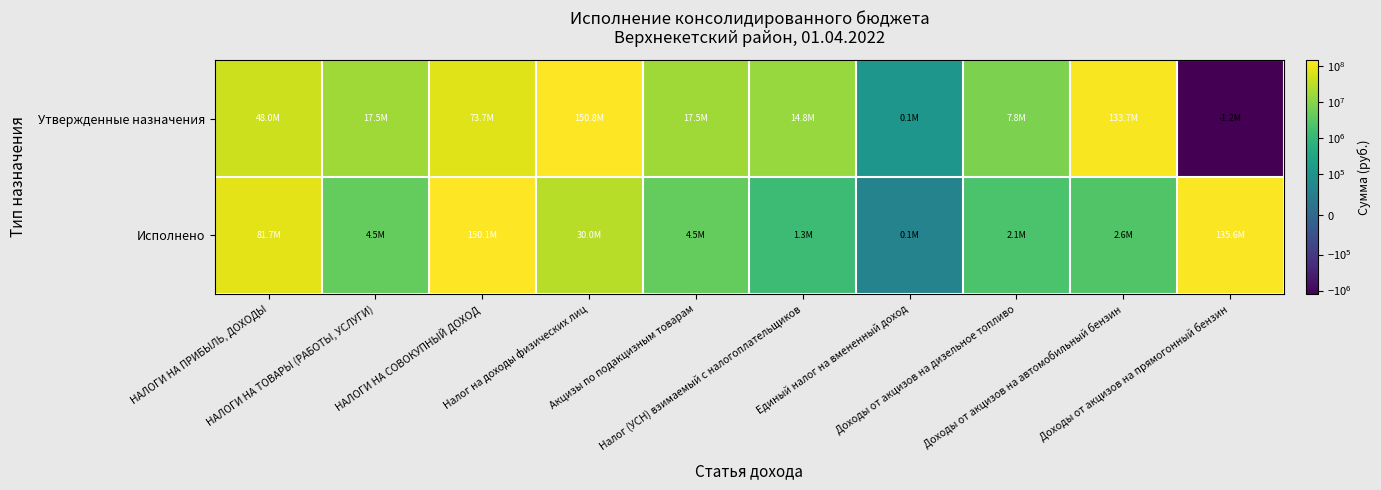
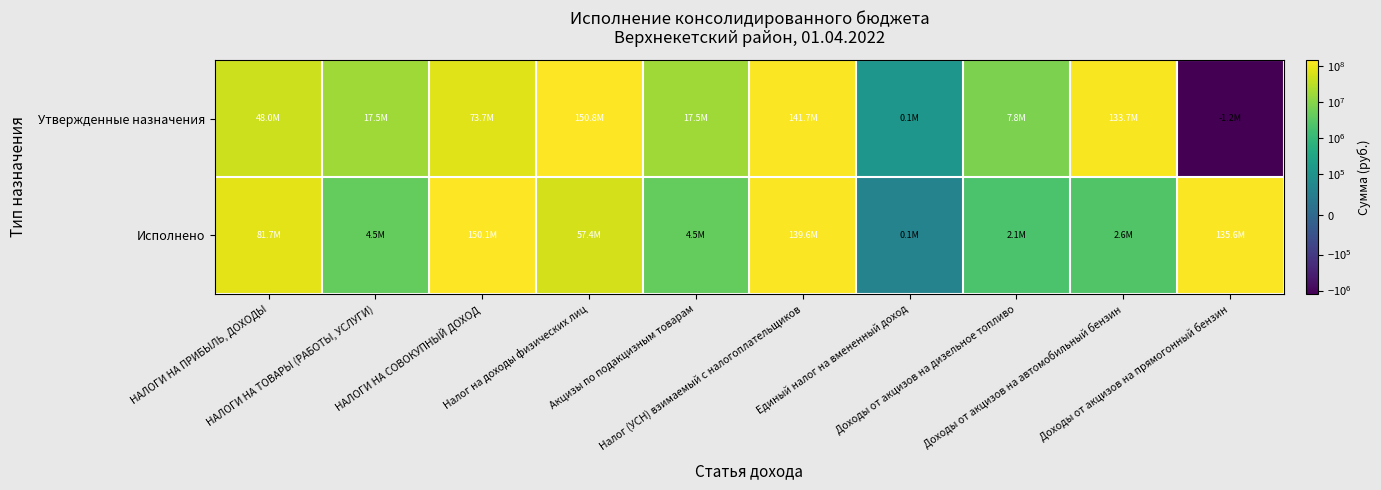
  {
    "Утвержденные назначения": {
      "НАЛОГИ НА ПРИБЫЛЬ, ДОХОДЫ": "48.0M",
      "НАЛОГИ НА ТОВАРЫ (РАБОТЫ, УСЛУГИ)": "17.5M",
      "НАЛОГИ НА СОВОКУПНЫЙ ДОХОД": "73.7M",
      "Налог на доходы физических лиц": "150.8M",
      "Акцизы по подакцизным товарам": "17.5M",
-     "Налог (УСН) взимаемый с налогоплательщиков": "14.8M",
+     "Налог (УСН) взимаемый с налогоплательщиков": "141.7M",
      "Единый налог на вмененный доход": "0.1M",
      "Доходы от акцизов на дизельное топливо": "7.8M",
      "Доходы от акцизов на автомобильный бензин": "133.7M",
      "Доходы от акцизов на прямогонный бензин": "-1.2M"
    },
    "Исполнено": {
      "НАЛОГИ НА ПРИБЫЛЬ, ДОХОДЫ": "81.7M",
      "НАЛОГИ НА ТОВАРЫ (РАБОТЫ, УСЛУГИ)": "4.5M",
      "НАЛОГИ НА СОВОКУПНЫЙ ДОХОД": "150.1M",
-     "Налог на доходы физических лиц": "30.0M",
+     "Налог на доходы физических лиц": "57.4M",
      "Акцизы по подакцизным товарам": "4.5M",
-     "Налог (УСН) взимаемый с налогоплательщиков": "1.3M",
+     "Налог (УСН) взимаемый с налогоплательщиков": "139.6M",
      "Единый налог на вмененный доход": "0.1M",
      "Доходы от акцизов на дизельное топливо": "2.1M",
      "Доходы от акцизов на автомобильный бензин": "2.6M",
      "Доходы от акцизов на прямогонный бензин": "135.6M"
    }
  }
